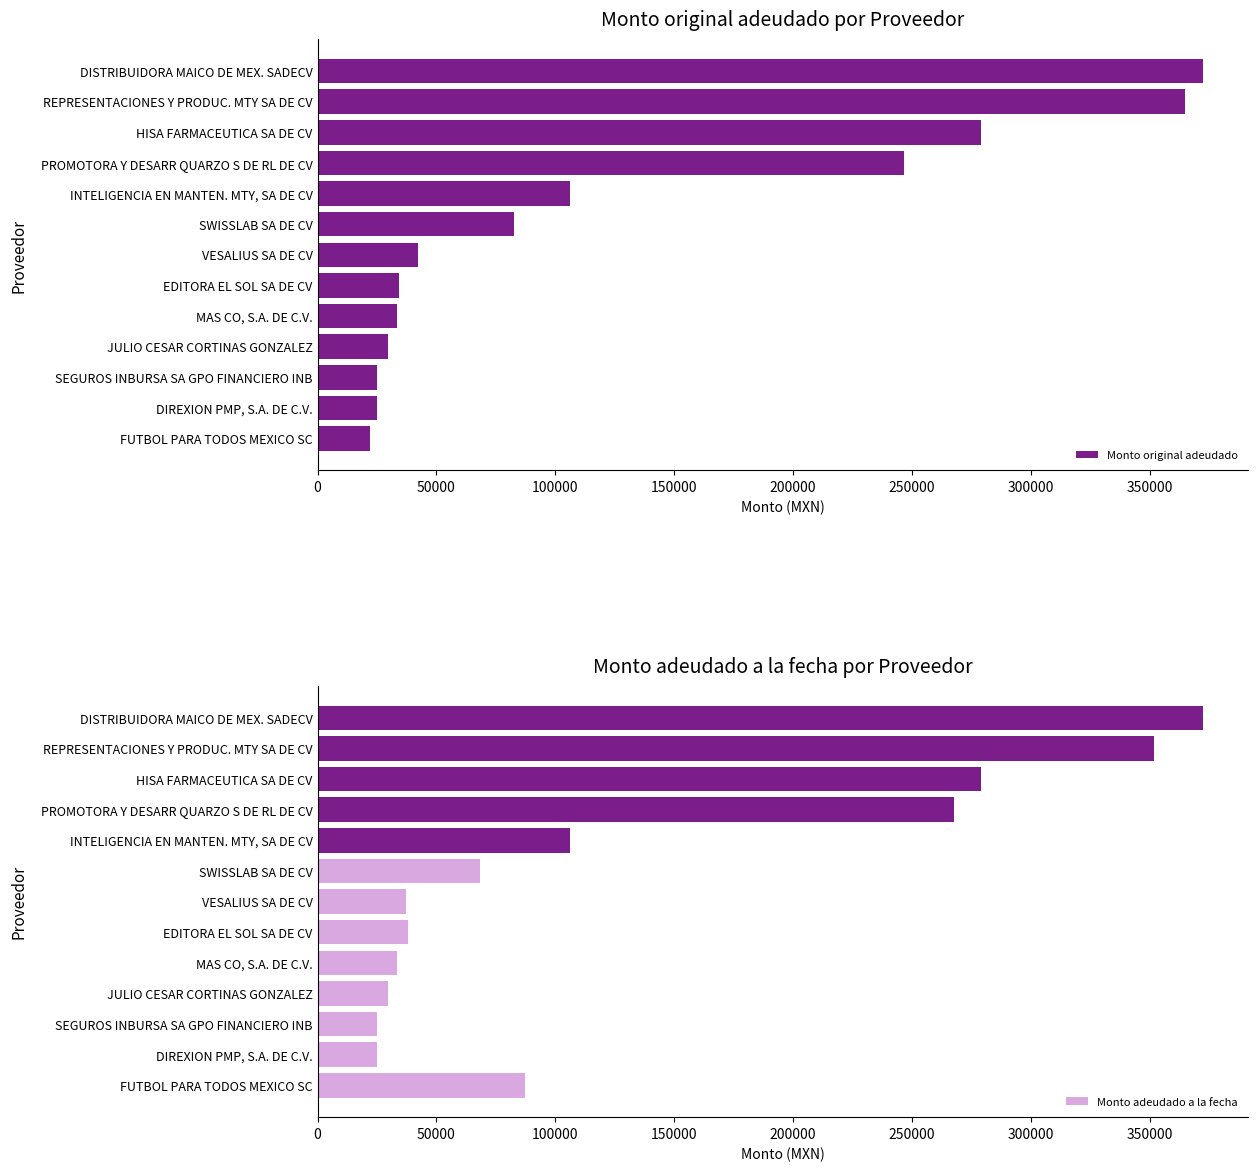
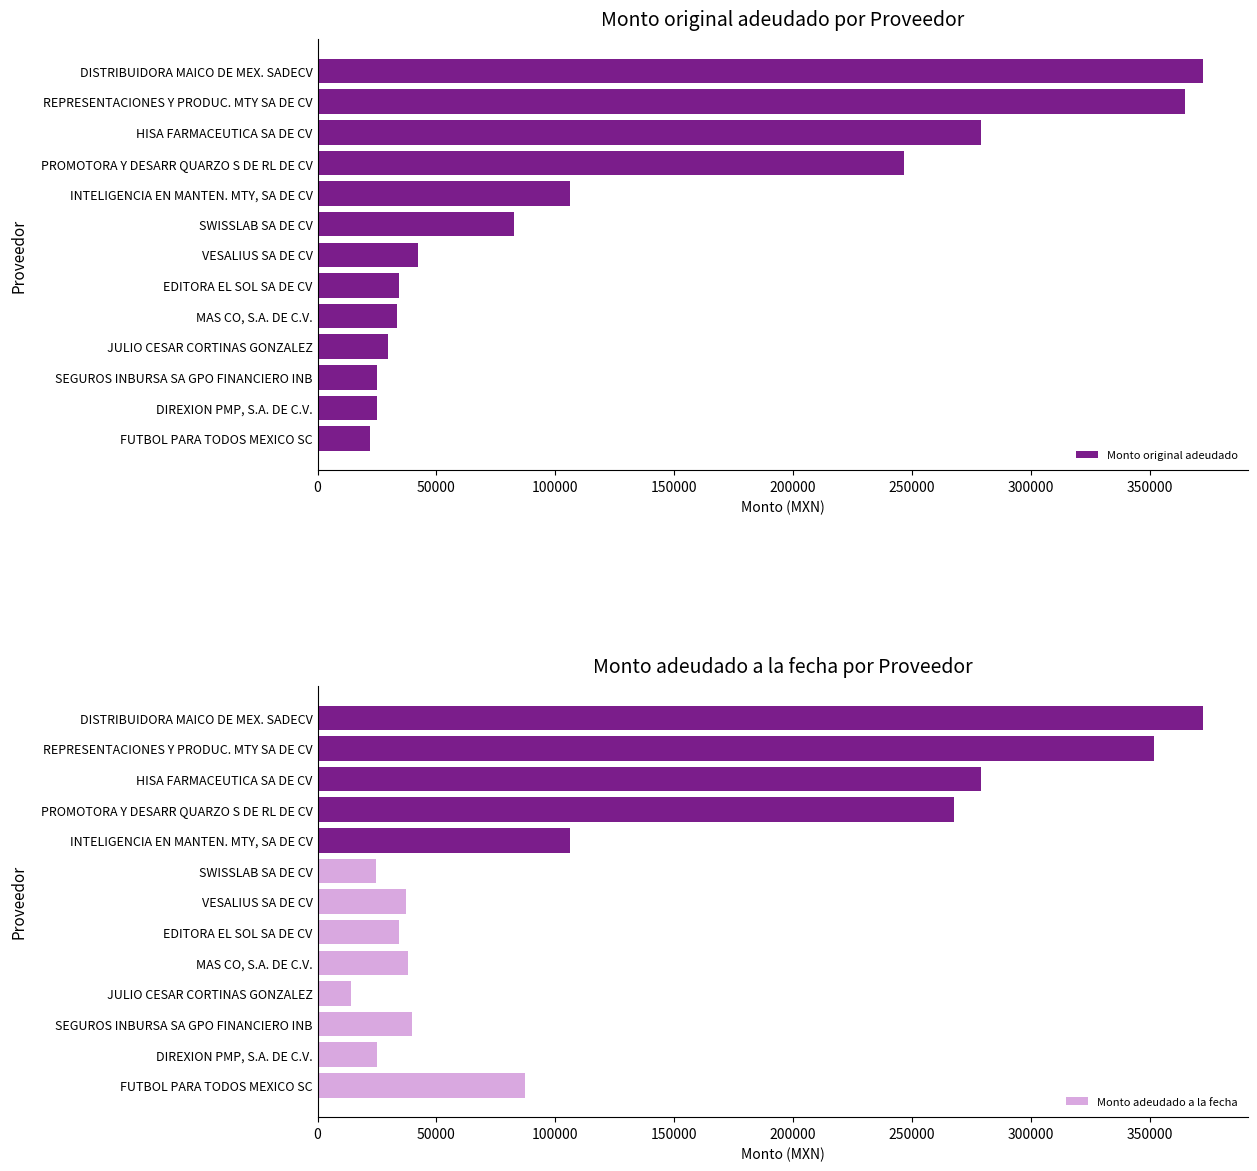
  {
    "Monto original adeudado por Proveedor": {
      "DISTRIBUIDORA MAICO DE MEX. SADECV": 373000,
      "REPRESENTACIONES Y PRODUC. MTY SA DE CV": 365000,
      "HISA FARMACEUTICA SA DE CV": 279000,
      "PROMOTORA Y DESARR QUARZO S DE RL DE CV": 247000,
      "INTELIGENCIA EN MANTEN. MTY, SA DE CV": 106000,
      "SWISSLAB SA DE CV": 82000,
      "VESALIUS SA DE CV": 42000,
      "EDITORA EL SOL SA DE CV": 34000,
      "MAS CO, S.A. DE C.V.": 34000,
      "JULIO CESAR CORTINAS GONZALEZ": 29000,
      "SEGUROS INBURSA SA GPO FINANCIERO INB": 25000,
      "DIREXION PMP, S.A. DE C.V.": 25000,
      "FUTBOL PARA TODOS MEXICO SC": 22000
    },
    "Monto adeudado a la fecha por Proveedor": {
      "DISTRIBUIDORA MAICO DE MEX. SADECV": 373000,
      "REPRESENTACIONES Y PRODUC. MTY SA DE CV": 352000,
      "HISA FARMACEUTICA SA DE CV": 279000,
      "PROMOTORA Y DESARR QUARZO S DE RL DE CV": 268000,
      "INTELIGENCIA EN MANTEN. MTY, SA DE CV": 106000,
-     "SWISSLAB SA DE CV": 68000,
+     "SWISSLAB SA DE CV": 25000,
      "VESALIUS SA DE CV": 37000,
-     "EDITORA EL SOL SA DE CV": 38000,
-     "MAS CO, S.A. DE C.V.": 34000,
-     "JULIO CESAR CORTINAS GONZALEZ": 29000,
-     "SEGUROS INBURSA SA GPO FINANCIERO INB": 25000,
+     "EDITORA EL SOL SA DE CV": 34000,
+     "MAS CO, S.A. DE C.V.": 38000,
+     "JULIO CESAR CORTINAS GONZALEZ": 14000,
+     "SEGUROS INBURSA SA GPO FINANCIERO INB": 40000,
      "DIREXION PMP, S.A. DE C.V.": 25000,
      "FUTBOL PARA TODOS MEXICO SC": 87000
    }
  }
